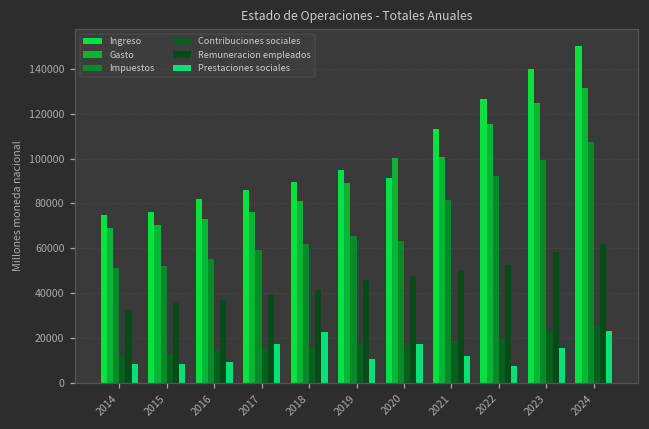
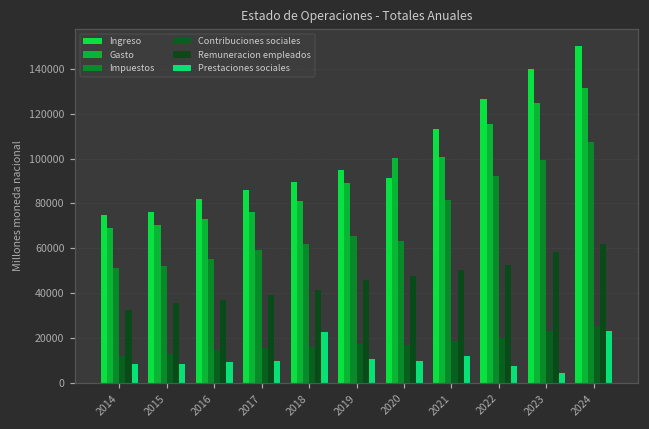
  {
    "Prestaciones sociales": {
      "2014": 8000,
      "2015": 8000,
      "2016": 9000,
-     "2017": 17000,
+     "2017": 10000,
      "2018": 22000,
      "2019": 11000,
-     "2020": 17000,
+     "2020": 10000,
      "2021": 12000,
      "2022": 7000,
-     "2023": 15000,
+     "2023": 4000,
      "2024": 23000
    }
  }
